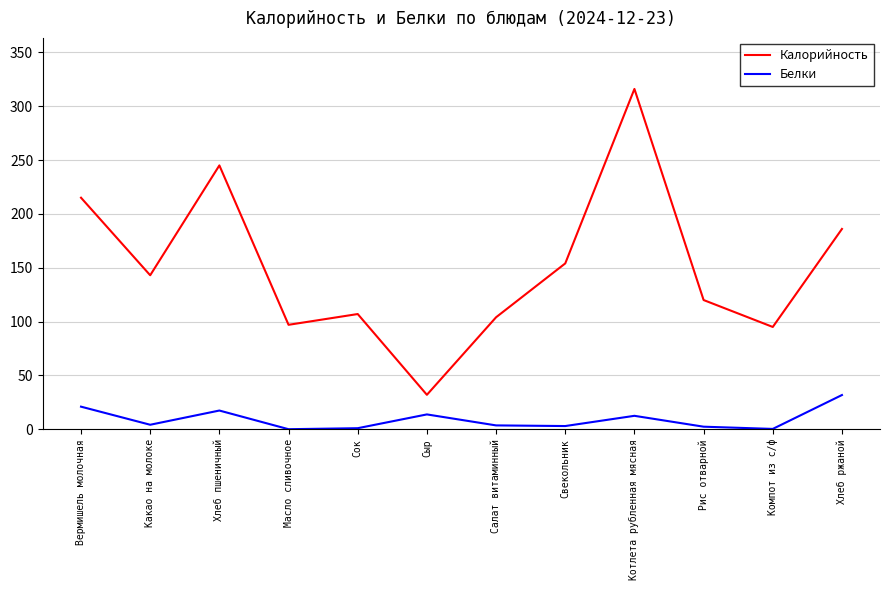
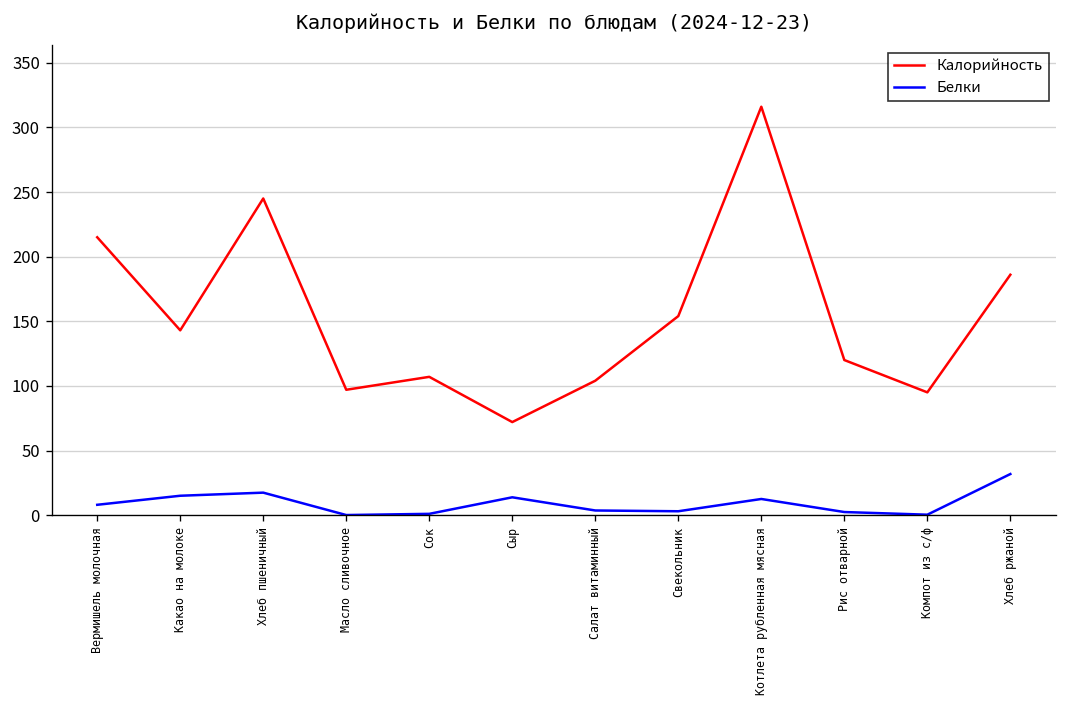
  {
    "Калорийность": {
      "Вермишель молочная": 215,
      "Какао на молоке": 143,
      "Хлеб пшеничный": 245,
      "Масло сливочное": 97,
      "Сок": 107,
-     "Сыр": 32,
+     "Сыр": 72,
      "Салат витаминный": 104,
      "Свекольник": 154,
      "Котлета рубленная мясная": 316,
      "Рис отварной": 120,
      "Компот из с/ф": 95,
      "Хлеб ржаной": 186
    },
    "Белки": {
-     "Вермишель молочная": 21,
-     "Какао на молоке": 4,
+     "Вермишель молочная": 8,
+     "Какао на молоке": 15,
      "Хлеб пшеничный": 17,
      "Масло сливочное": 0,
      "Сок": 1,
      "Сыр": 14,
      "Салат витаминный": 4,
      "Свекольник": 3,
      "Котлета рубленная мясная": 13,
      "Рис отварной": 2,
      "Компот из с/ф": 0,
      "Хлеб ржаной": 32
    }
  }
